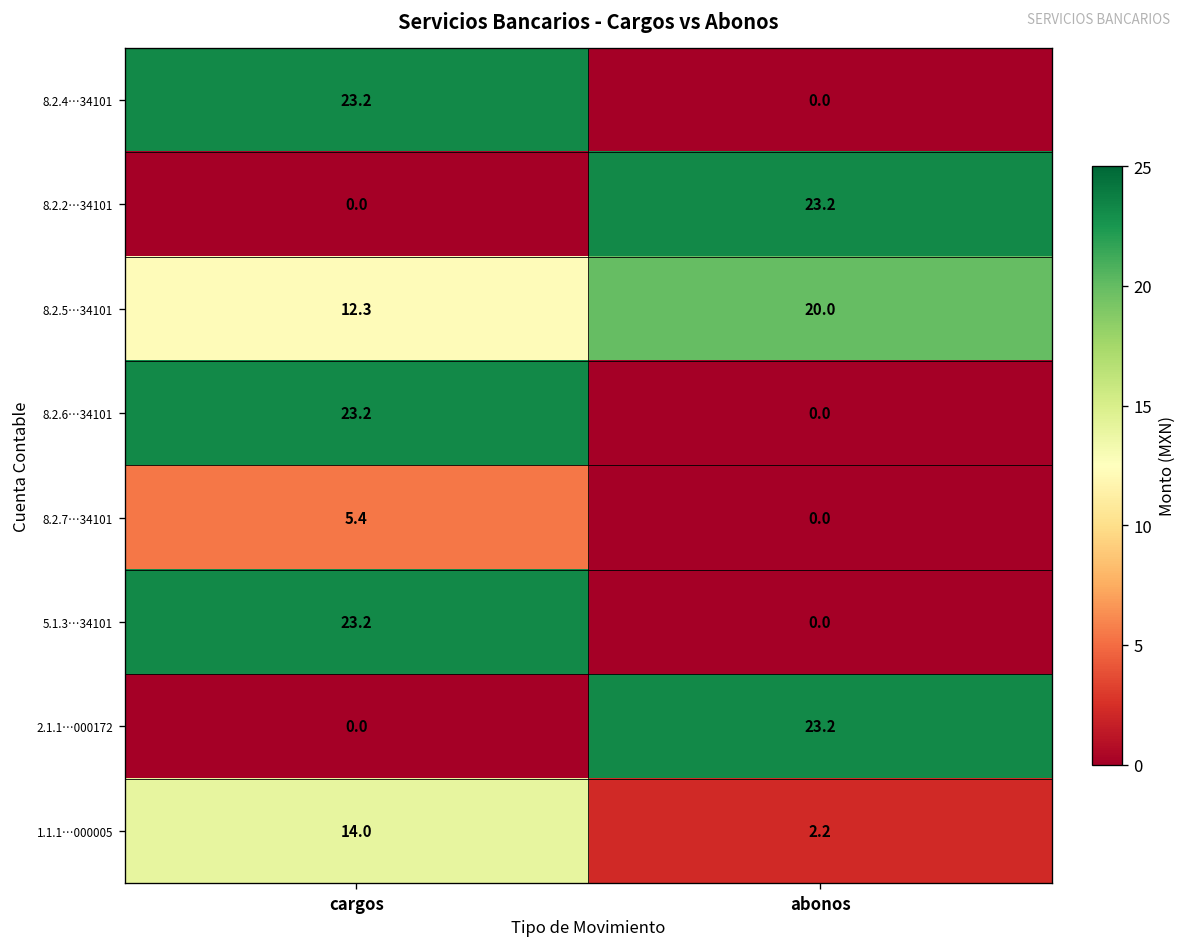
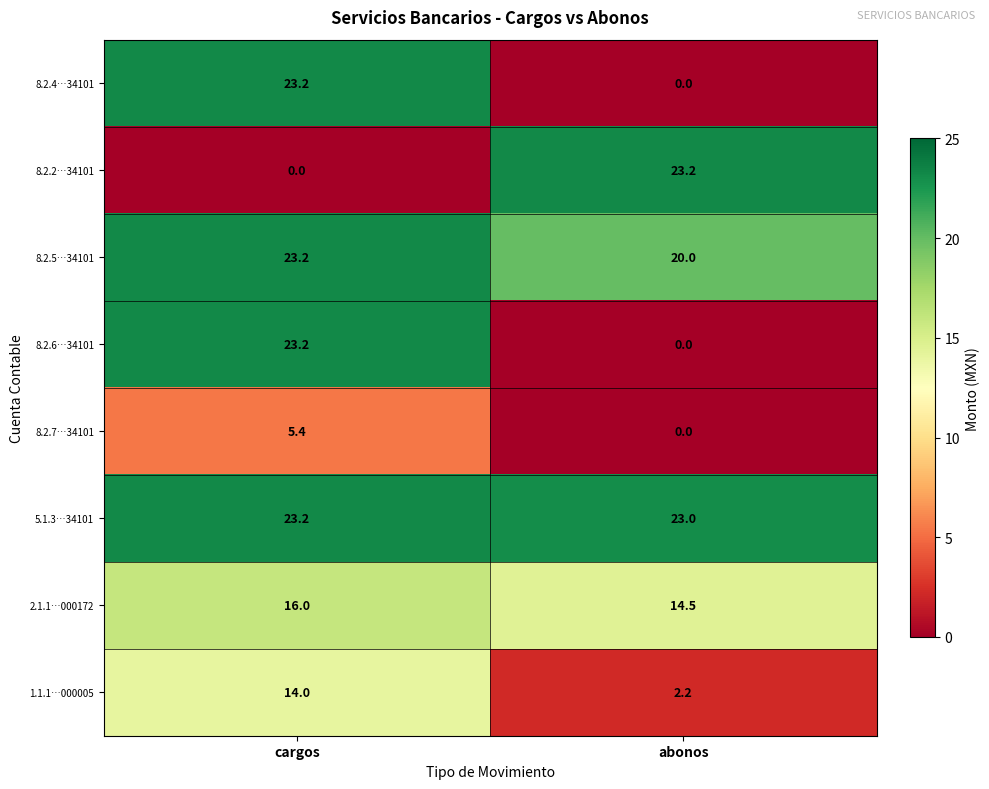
  {
    "8.2.4…34101": {
      "cargos": 23.2,
      "abonos": 0.0
    },
    "8.2.2…34101": {
      "cargos": 0.0,
      "abonos": 23.2
    },
    "8.2.5…34101": {
-     "cargos": 12.3,
+     "cargos": 23.2,
      "abonos": 20.0
    },
    "8.2.6…34101": {
      "cargos": 23.2,
      "abonos": 0.0
    },
    "8.2.7…34101": {
      "cargos": 5.4,
      "abonos": 0.0
    },
    "5.1.3…34101": {
      "cargos": 23.2,
-     "abonos": 0.0
+     "abonos": 23.0
    },
    "2.1.1…000172": {
-     "cargos": 0.0,
-     "abonos": 23.2
+     "cargos": 16.0,
+     "abonos": 14.5
    },
    "1.1.1…000005": {
      "cargos": 14.0,
      "abonos": 2.2
    }
  }
